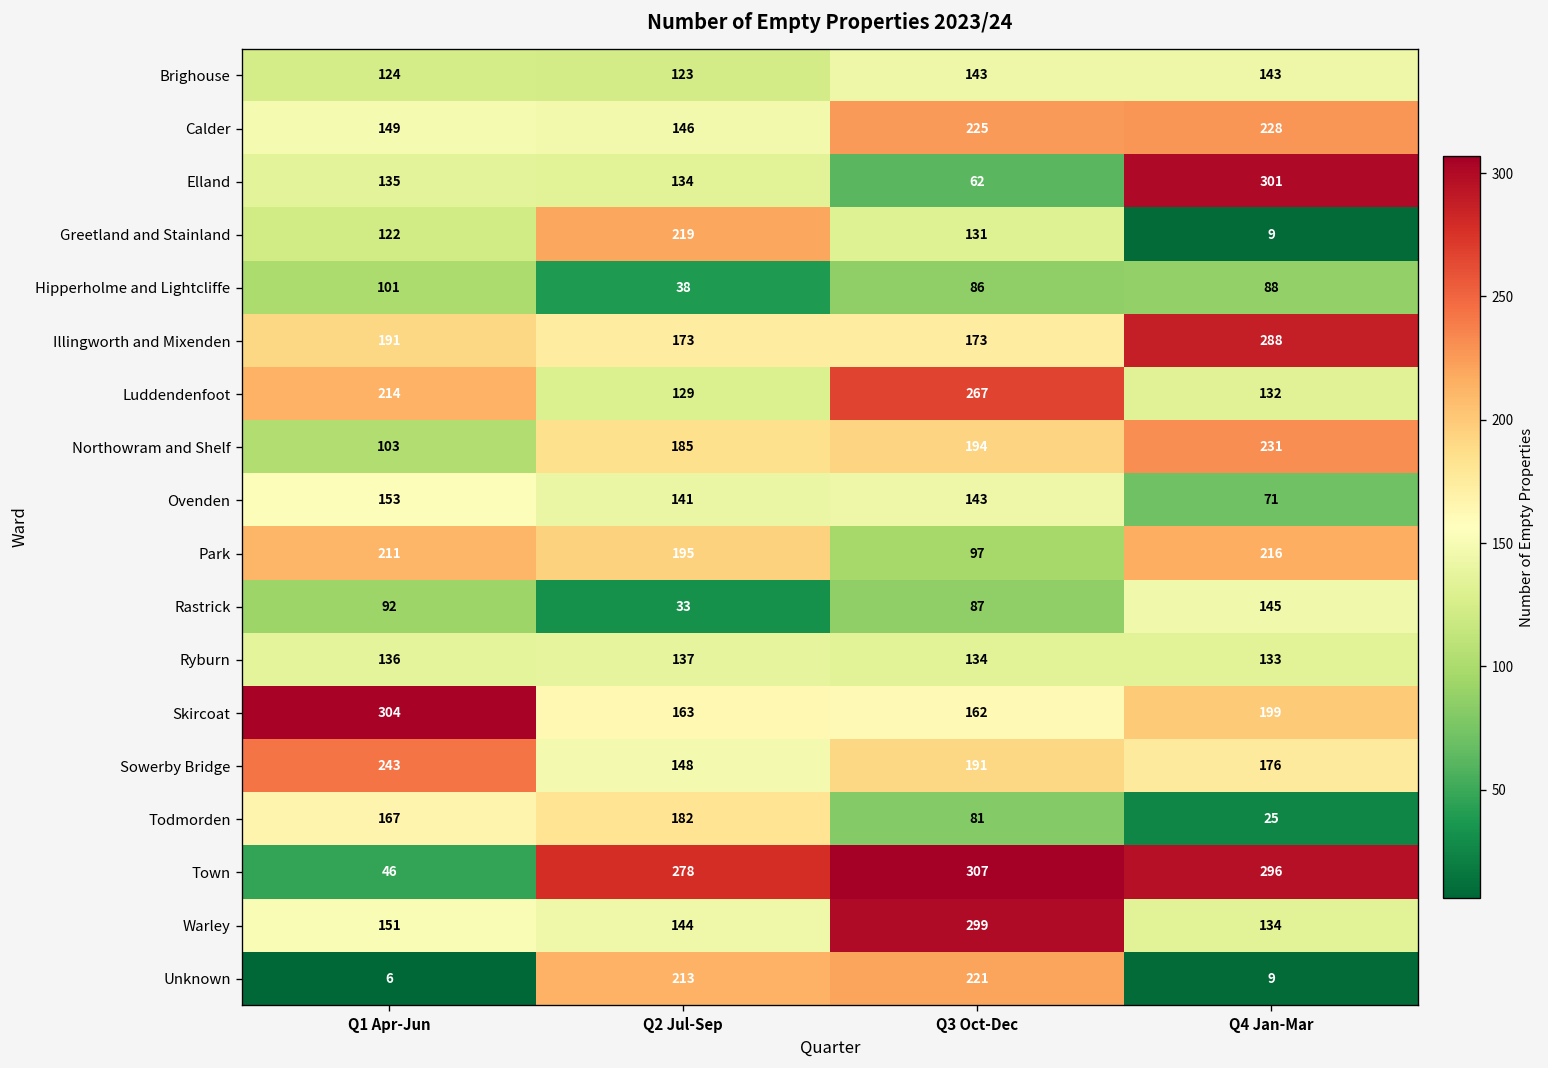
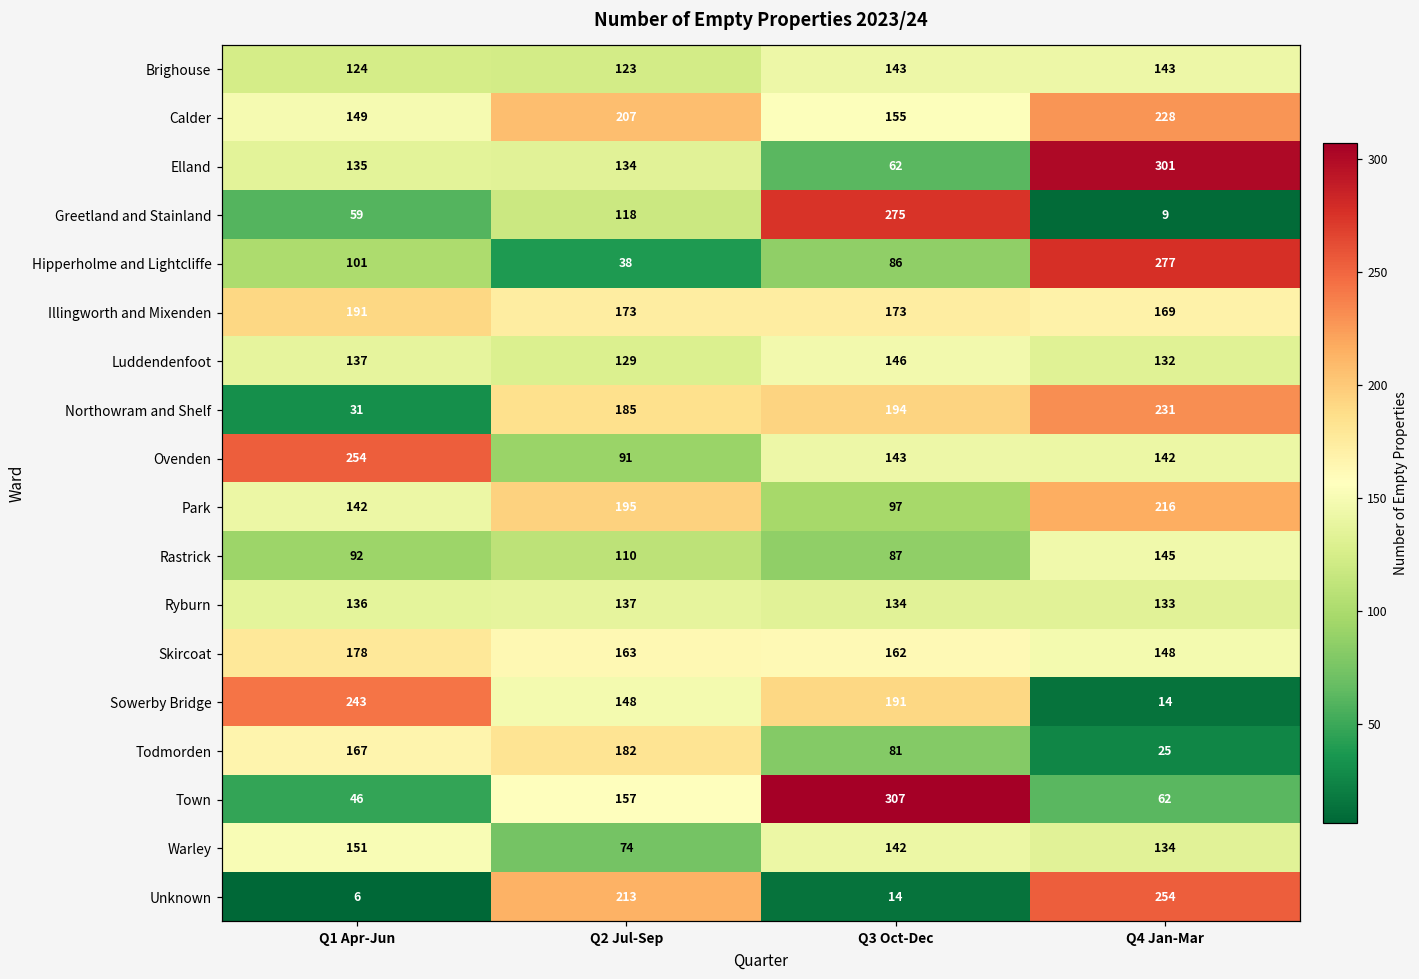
  {
    "Brighouse": {
      "Q1 Apr-Jun": 124,
      "Q2 Jul-Sep": 123,
      "Q3 Oct-Dec": 143,
      "Q4 Jan-Mar": 143
    },
    "Calder": {
      "Q1 Apr-Jun": 149,
-     "Q2 Jul-Sep": 146,
-     "Q3 Oct-Dec": 225,
+     "Q2 Jul-Sep": 207,
+     "Q3 Oct-Dec": 155,
      "Q4 Jan-Mar": 228
    },
    "Elland": {
      "Q1 Apr-Jun": 135,
      "Q2 Jul-Sep": 134,
      "Q3 Oct-Dec": 62,
      "Q4 Jan-Mar": 301
    },
    "Greetland and Stainland": {
-     "Q1 Apr-Jun": 122,
-     "Q2 Jul-Sep": 219,
-     "Q3 Oct-Dec": 131,
+     "Q1 Apr-Jun": 59,
+     "Q2 Jul-Sep": 118,
+     "Q3 Oct-Dec": 275,
      "Q4 Jan-Mar": 9
    },
    "Hipperholme and Lightcliffe": {
      "Q1 Apr-Jun": 101,
      "Q2 Jul-Sep": 38,
      "Q3 Oct-Dec": 86,
-     "Q4 Jan-Mar": 88
+     "Q4 Jan-Mar": 277
    },
    "Illingworth and Mixenden": {
      "Q1 Apr-Jun": 191,
      "Q2 Jul-Sep": 173,
      "Q3 Oct-Dec": 173,
-     "Q4 Jan-Mar": 288
+     "Q4 Jan-Mar": 169
    },
    "Luddendenfoot": {
-     "Q1 Apr-Jun": 214,
+     "Q1 Apr-Jun": 137,
      "Q2 Jul-Sep": 129,
-     "Q3 Oct-Dec": 267,
+     "Q3 Oct-Dec": 146,
      "Q4 Jan-Mar": 132
    },
    "Northowram and Shelf": {
-     "Q1 Apr-Jun": 103,
+     "Q1 Apr-Jun": 31,
      "Q2 Jul-Sep": 185,
      "Q3 Oct-Dec": 194,
      "Q4 Jan-Mar": 231
    },
    "Ovenden": {
-     "Q1 Apr-Jun": 153,
-     "Q2 Jul-Sep": 141,
+     "Q1 Apr-Jun": 254,
+     "Q2 Jul-Sep": 91,
      "Q3 Oct-Dec": 143,
-     "Q4 Jan-Mar": 71
+     "Q4 Jan-Mar": 142
    },
    "Park": {
-     "Q1 Apr-Jun": 211,
+     "Q1 Apr-Jun": 142,
      "Q2 Jul-Sep": 195,
      "Q3 Oct-Dec": 97,
      "Q4 Jan-Mar": 216
    },
    "Rastrick": {
      "Q1 Apr-Jun": 92,
-     "Q2 Jul-Sep": 33,
+     "Q2 Jul-Sep": 110,
      "Q3 Oct-Dec": 87,
      "Q4 Jan-Mar": 145
    },
    "Ryburn": {
      "Q1 Apr-Jun": 136,
      "Q2 Jul-Sep": 137,
      "Q3 Oct-Dec": 134,
      "Q4 Jan-Mar": 133
    },
    "Skircoat": {
-     "Q1 Apr-Jun": 304,
+     "Q1 Apr-Jun": 178,
      "Q2 Jul-Sep": 163,
      "Q3 Oct-Dec": 162,
-     "Q4 Jan-Mar": 199
+     "Q4 Jan-Mar": 148
    },
    "Sowerby Bridge": {
      "Q1 Apr-Jun": 243,
      "Q2 Jul-Sep": 148,
      "Q3 Oct-Dec": 191,
-     "Q4 Jan-Mar": 176
+     "Q4 Jan-Mar": 14
    },
    "Todmorden": {
      "Q1 Apr-Jun": 167,
      "Q2 Jul-Sep": 182,
      "Q3 Oct-Dec": 81,
      "Q4 Jan-Mar": 25
    },
    "Town": {
      "Q1 Apr-Jun": 46,
-     "Q2 Jul-Sep": 278,
+     "Q2 Jul-Sep": 157,
      "Q3 Oct-Dec": 307,
-     "Q4 Jan-Mar": 296
+     "Q4 Jan-Mar": 62
    },
    "Warley": {
      "Q1 Apr-Jun": 151,
-     "Q2 Jul-Sep": 144,
-     "Q3 Oct-Dec": 299,
+     "Q2 Jul-Sep": 74,
+     "Q3 Oct-Dec": 142,
      "Q4 Jan-Mar": 134
    },
    "Unknown": {
      "Q1 Apr-Jun": 6,
      "Q2 Jul-Sep": 213,
-     "Q3 Oct-Dec": 221,
-     "Q4 Jan-Mar": 9
+     "Q3 Oct-Dec": 14,
+     "Q4 Jan-Mar": 254
    }
  }
